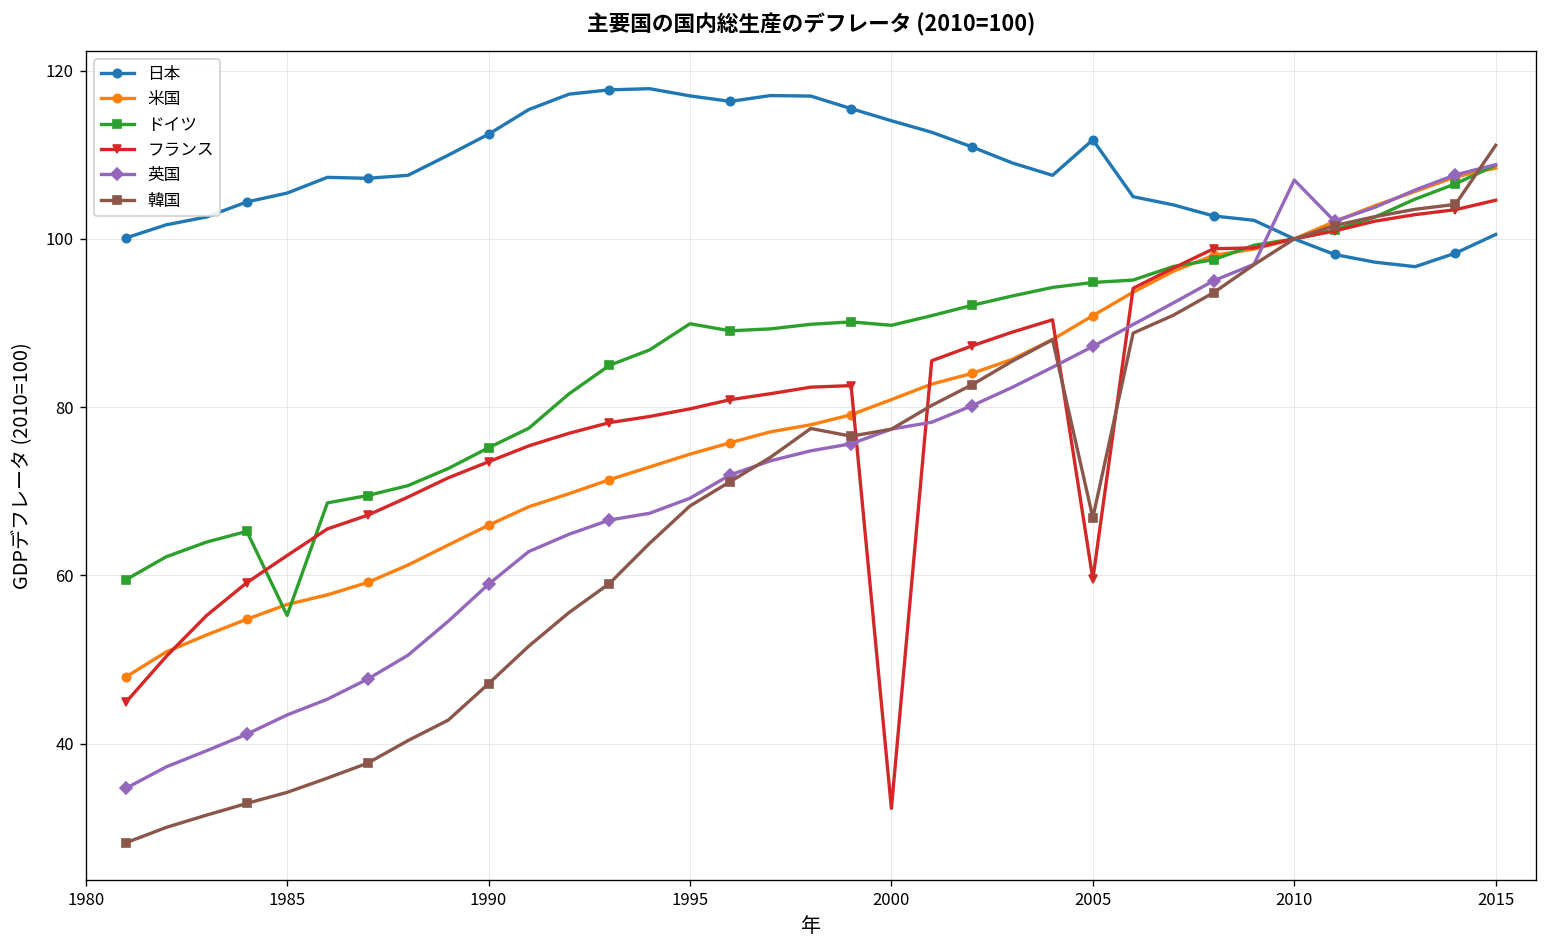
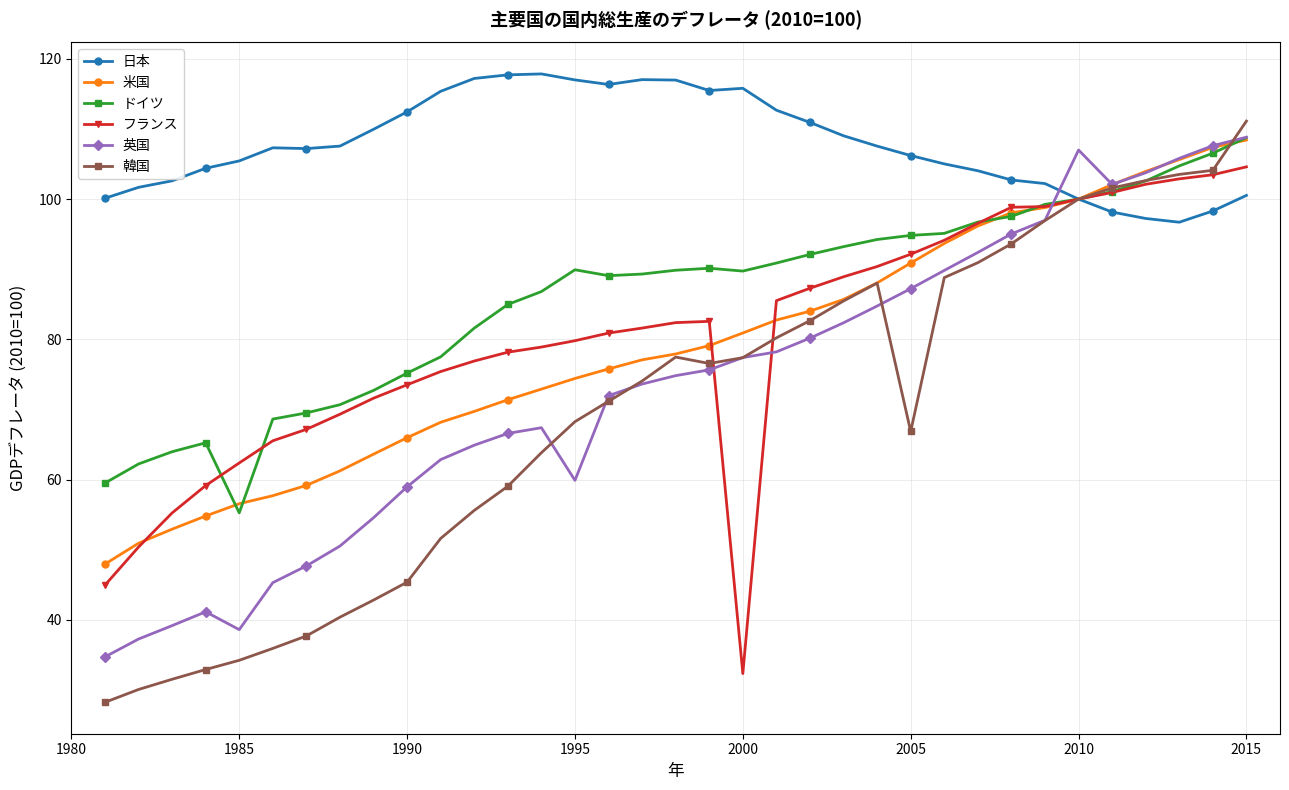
  {
    "日本": {
      "1985": 105,
      "1990": 112,
      "1995": 117,
-     "2000": 114,
-     "2005": 112,
+     "2000": 116,
+     "2005": 106,
      "2015": 101
    },
    "米国": {
      "1985": 57,
      "1990": 66,
      "1995": 74,
      "2000": 81,
      "2005": 91
    },
    "ドイツ": {
      "1985": 55,
      "1990": 75,
      "1995": 90,
      "2000": 90,
      "2005": 95
    },
    "フランス": {
      "1985": 62,
      "1990": 74,
      "1995": 80,
      "2000": 32,
-     "2005": 60,
+     "2005": 92,
      "2015": 105
    },
    "英国": {
-     "1985": 43,
+     "1985": 39,
      "1990": 59,
-     "1995": 69,
+     "1995": 60,
      "2005": 87,
      "2010": 107
    },
    "韓国": {
      "1985": 34,
-     "1990": 47,
+     "1990": 45,
      "1995": 68,
      "2005": 67,
      "2015": 111
    }
  }
